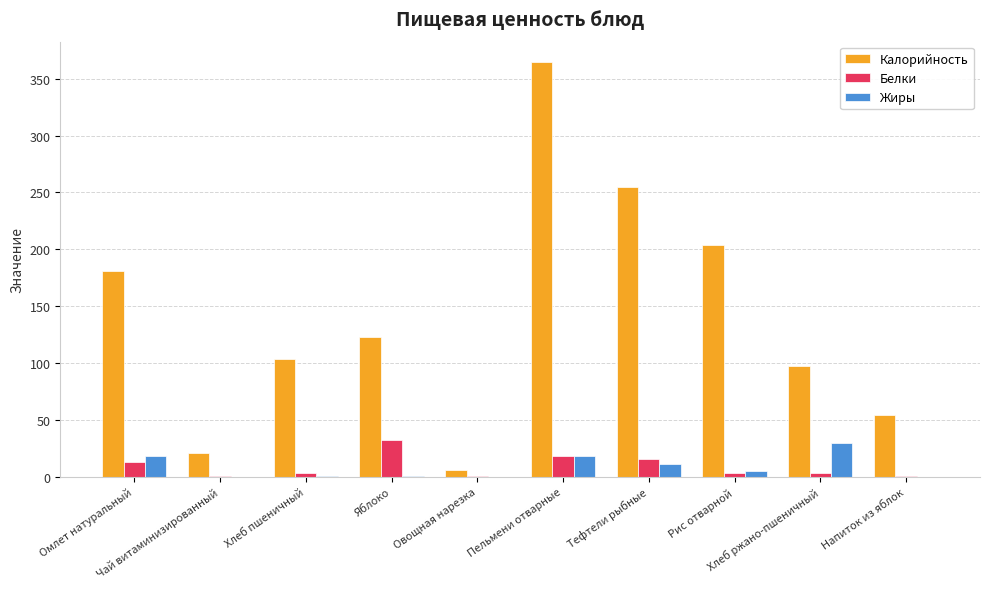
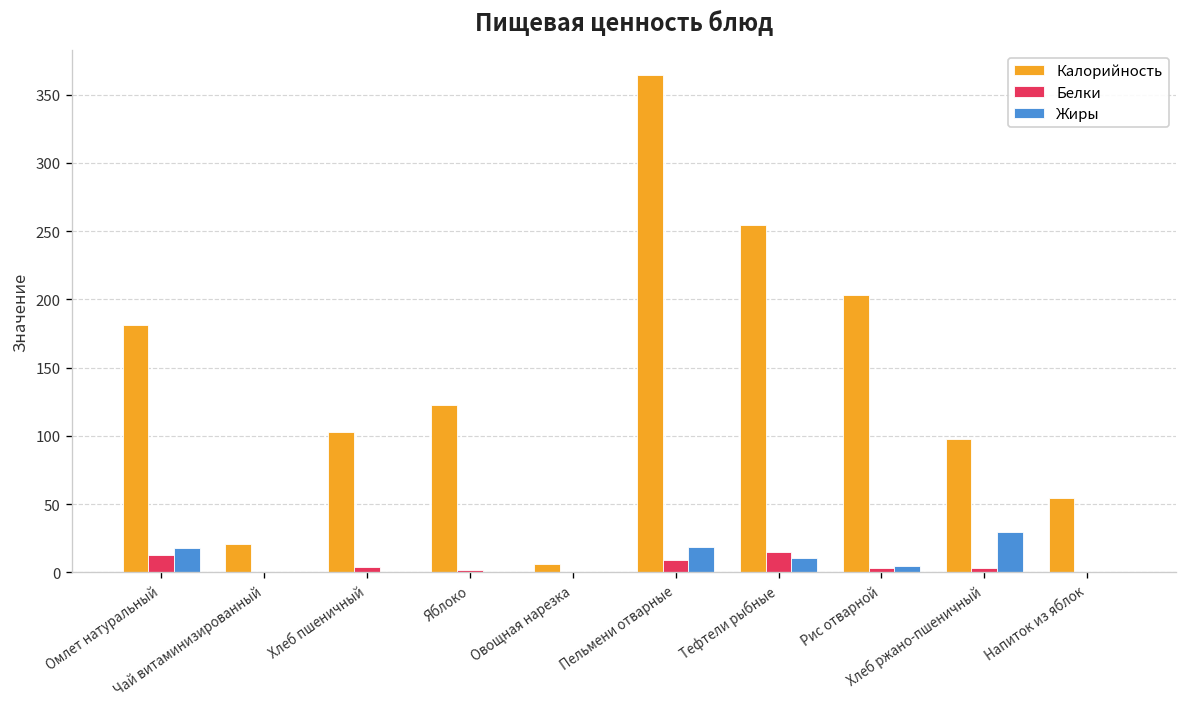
  {
    "Калорийность": {
      "Омлет натуральный": 181,
      "Чай витаминизированный": 21,
      "Хлеб пшеничный": 103,
      "Яблоко": 123,
      "Овощная нарезка": 6,
      "Пельмени отварные": 364,
      "Тефтели рыбные": 255,
      "Рис отварной": 204,
      "Хлеб ржано-пшеничный": 98,
      "Напиток из яблок": 55
    },
    "Белки": {
      "Омлет натуральный": 13,
      "Хлеб пшеничный": 4,
-     "Яблоко": 33,
-     "Пельмени отварные": 18,
+     "Яблоко": 2,
+     "Пельмени отварные": 9,
      "Тефтели рыбные": 15,
      "Рис отварной": 4,
      "Хлеб ржано-пшеничный": 3
    },
    "Жиры": {
      "Омлет натуральный": 18,
      "Овощная нарезка": 0,
      "Пельмени отварные": 19,
      "Тефтели рыбные": 11,
      "Рис отварной": 5,
      "Хлеб ржано-пшеничный": 30
    }
  }
